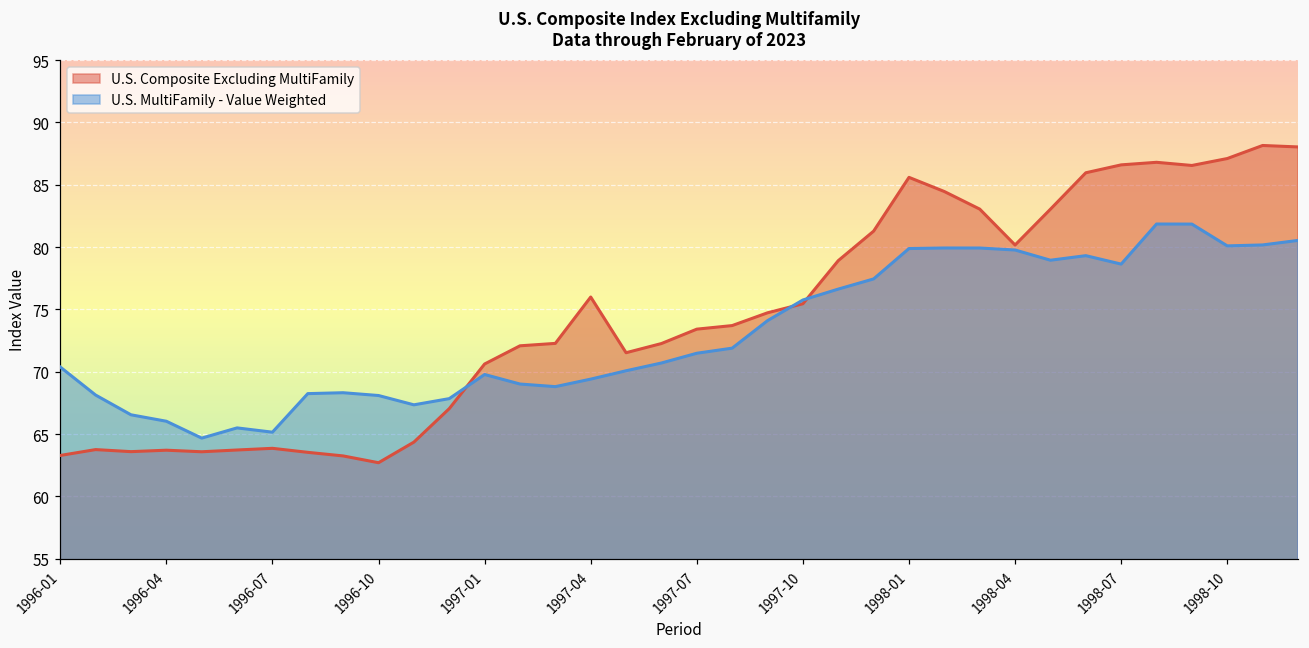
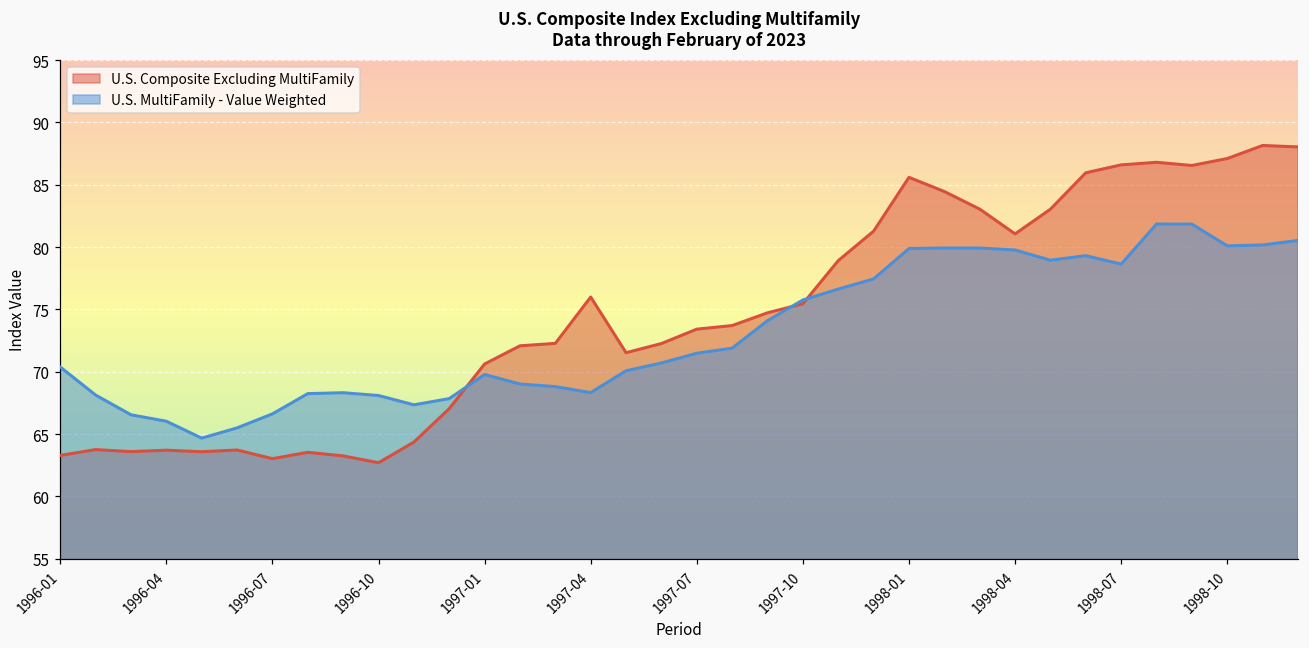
  {
    "U.S. Composite Excluding MultiFamily": {
      "1996-01": 63.3,
      "1996-04": 63.7,
-     "1996-07": 63.9,
+     "1996-07": 63.0,
      "1996-10": 62.7,
      "1997-01": 70.6,
      "1997-04": 76.0,
      "1997-07": 73.4,
      "1997-10": 75.5,
      "1998-01": 85.6,
-     "1998-04": 80.2,
+     "1998-04": 81.1,
      "1998-07": 86.6,
      "1998-10": 87.1
    },
    "U.S. MultiFamily - Value Weighted": {
      "1996-01": 70.4,
      "1996-04": 66.0,
-     "1996-07": 65.2,
+     "1996-07": 66.6,
      "1996-10": 68.1,
      "1997-01": 69.8,
-     "1997-04": 69.4,
+     "1997-04": 68.3,
      "1997-07": 71.5,
      "1997-10": 75.8,
      "1998-01": 79.9,
      "1998-04": 79.8,
      "1998-07": 78.6,
      "1998-10": 80.1
    }
  }
